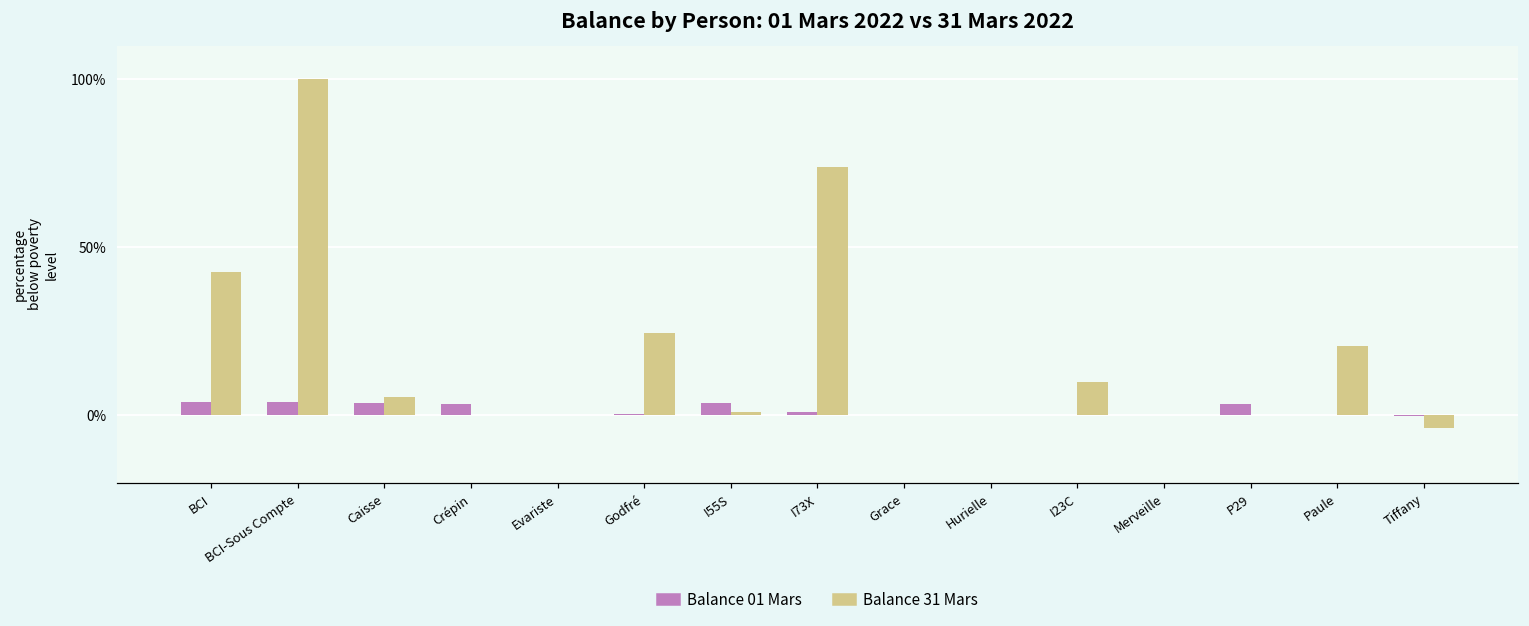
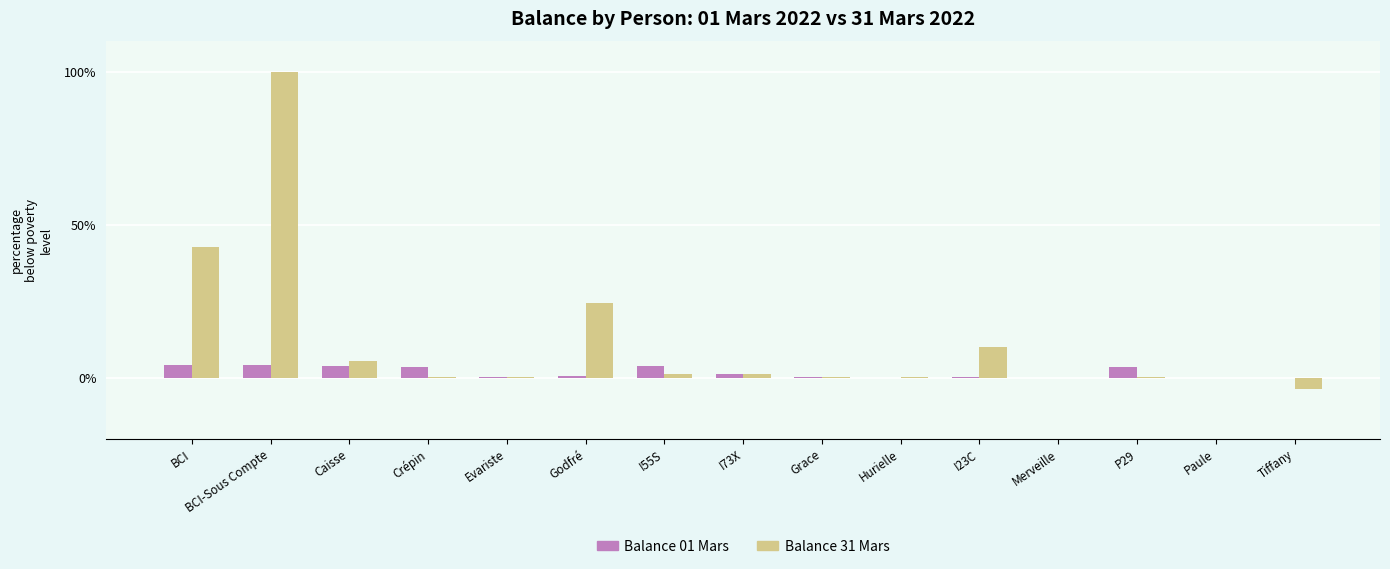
  {
    "Balance 01 Mars": {
      "BCI": "4%",
      "BCI-Sous Compte": "4%",
      "Caisse": "4%",
      "Crépin": "4%",
      "I55S": "4%",
      "I73X": "1%",
      "Hurielle": "0%",
      "P29": "3%",
      "Paule": "0%"
    },
    "Balance 31 Mars": {
      "BCI": "43%",
      "BCI-Sous Compte": "100%",
      "Caisse": "5%",
      "Godfré": "24%",
      "I55S": "1%",
-     "I73X": "74%",
+     "I73X": "1%",
      "I23C": "10%",
-     "Paule": "21%",
+     "Paule": "0%",
      "Tiffany": "-4%"
    }
  }
